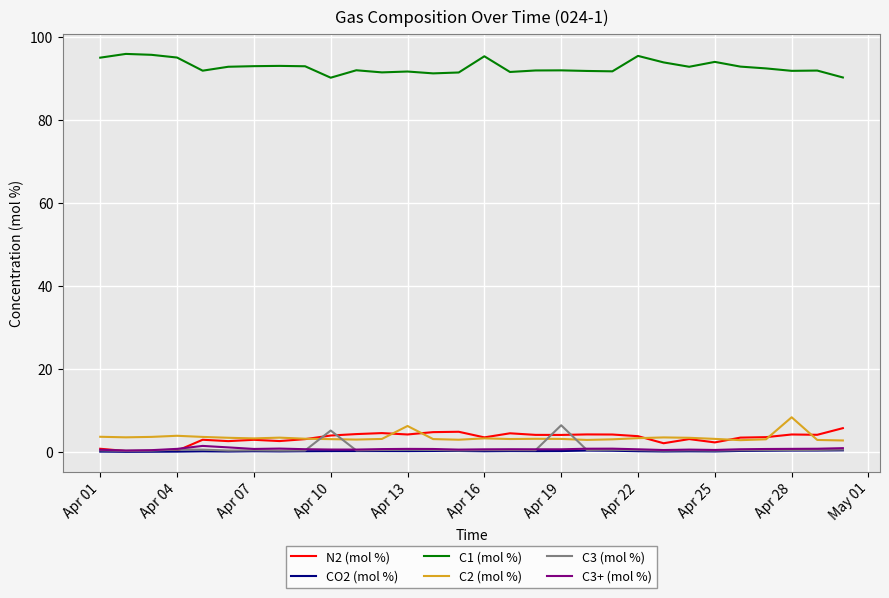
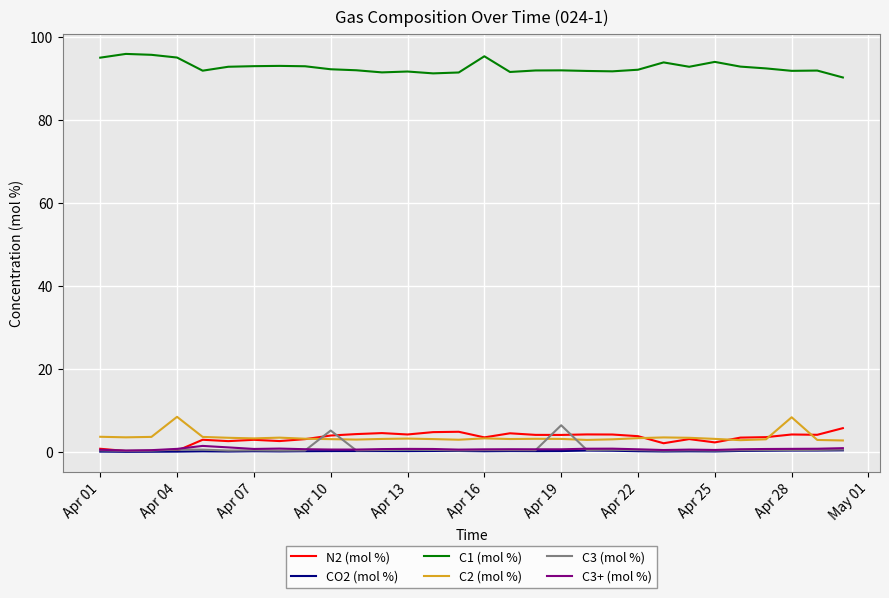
  {
    "N2 (mol %)": {
      "Apr 10": 4,
      "Apr 13": 4,
      "Apr 19": 4,
      "Apr 25": 2,
      "Apr 28": 4
    },
    "C1 (mol %)": {
      "Apr 01": 95,
      "Apr 04": 95,
      "Apr 07": 93,
-     "Apr 10": 90,
+     "Apr 10": 92,
      "Apr 13": 92,
      "Apr 16": 95,
      "Apr 19": 92,
-     "Apr 22": 95,
+     "Apr 22": 92,
      "Apr 25": 94,
      "Apr 28": 92
    },
    "C2 (mol %)": {
      "Apr 01": 4,
-     "Apr 04": 4,
+     "Apr 04": 8,
      "Apr 10": 3,
-     "Apr 13": 6,
+     "Apr 13": 3,
      "Apr 19": 3,
      "Apr 25": 3,
      "Apr 28": 8
    },
    "C3 (mol %)": {
      "Apr 10": 5,
      "Apr 19": 6
    }
  }
